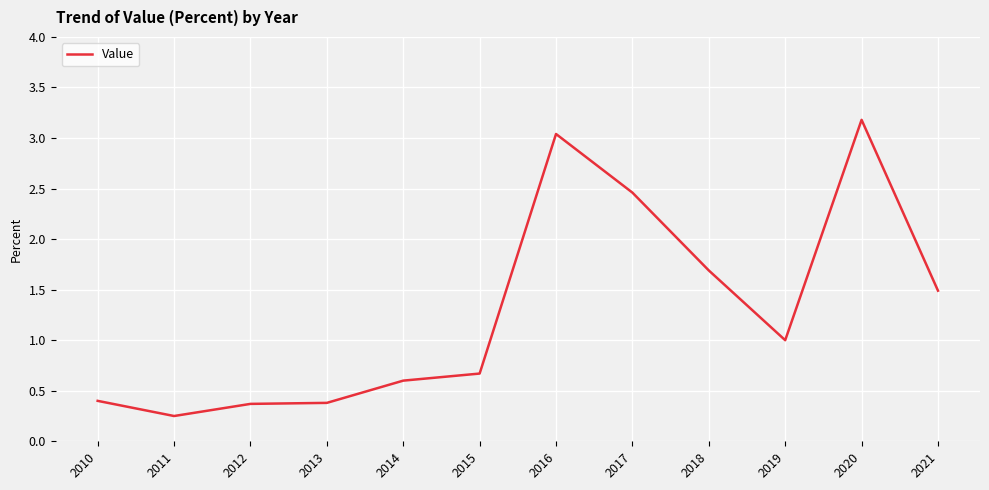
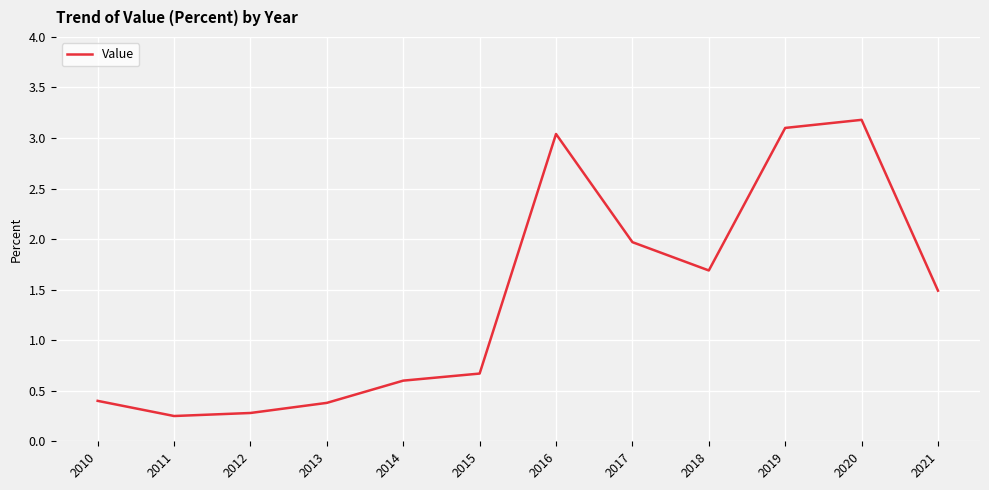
  {
    "2010": 0.40,
    "2011": 0.25,
-   "2012": 0.37,
+   "2012": 0.28,
    "2013": 0.38,
    "2014": 0.60,
    "2015": 0.67,
    "2016": 3.04,
-   "2017": 2.46,
+   "2017": 1.97,
    "2018": 1.69,
-   "2019": 1.0,
+   "2019": 3.1,
    "2020": 3.18,
    "2021": 1.49
  }
